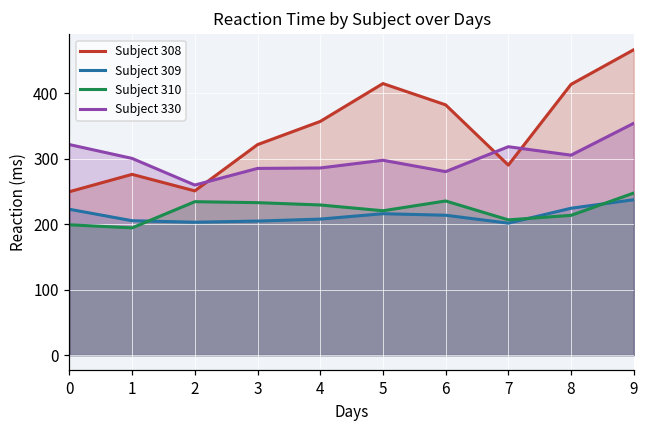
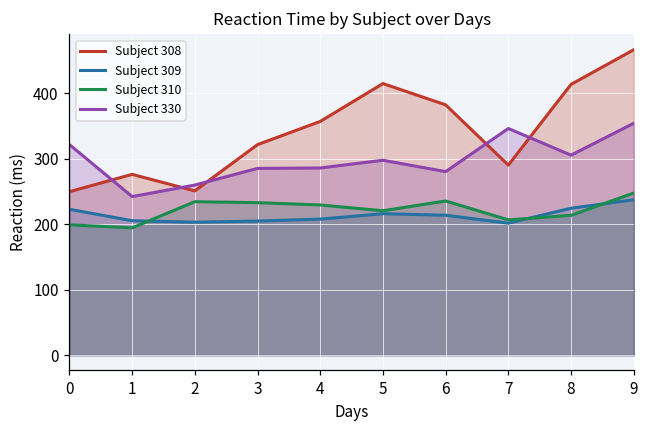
  {
    "Subject 308": {
      "0": 250,
      "1": 280,
      "2": 250,
      "3": 320,
      "4": 360,
      "5": 410,
      "6": 380,
      "7": 290,
      "8": 410,
      "9": 470
    },
    "Subject 309": {
      "0": 220,
      "1": 210,
      "2": 200,
      "3": 200,
      "4": 210,
      "5": 220,
      "6": 210,
      "7": 200,
      "8": 220,
      "9": 240
    },
    "Subject 310": {
      "0": 200,
      "1": 190,
      "2": 230,
      "3": 230,
      "4": 230,
      "5": 220,
      "6": 240,
      "7": 210,
      "8": 210,
      "9": 250
    },
    "Subject 330": {
      "0": 320,
-     "1": 300,
+     "1": 240,
      "2": 260,
      "3": 290,
      "4": 290,
      "5": 300,
      "6": 280,
-     "7": 320,
+     "7": 350,
      "8": 310,
      "9": 350
    }
  }
